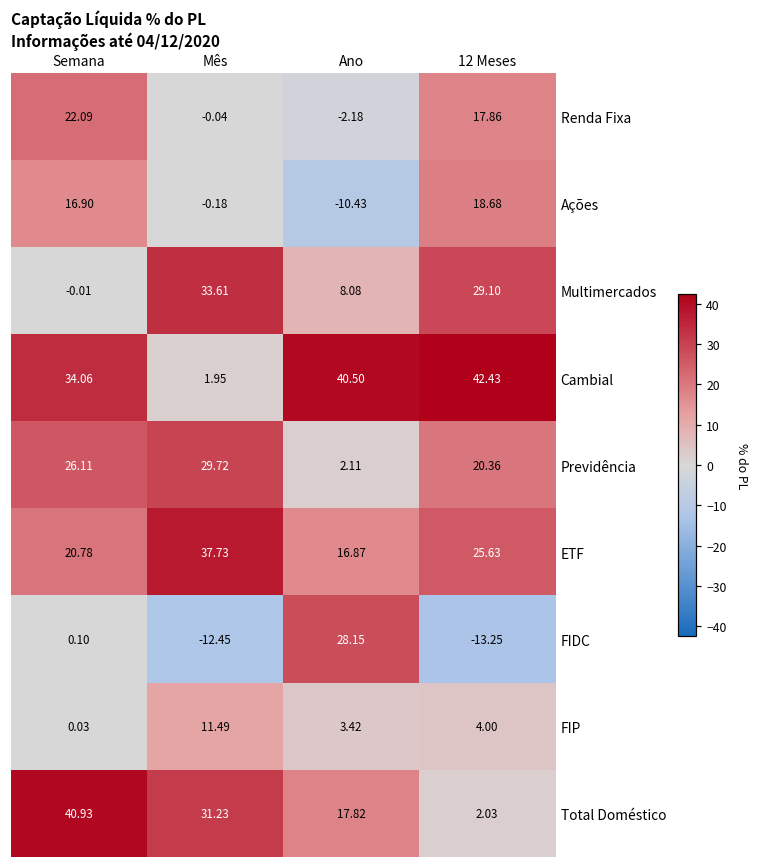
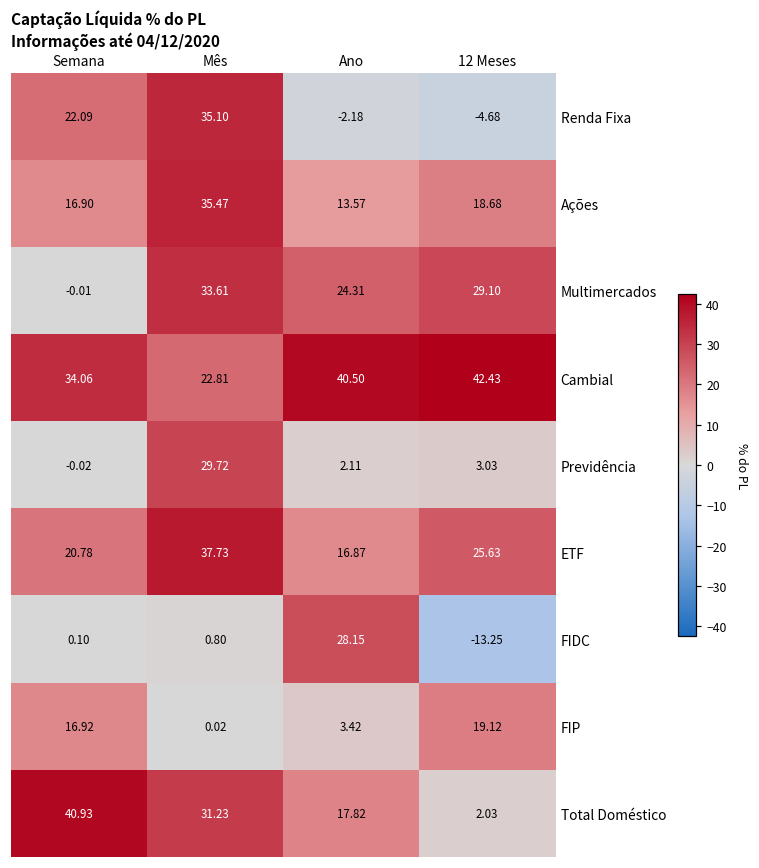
  {
    "Renda Fixa": {
      "Semana": 22.09,
-     "Mês": -0.04,
+     "Mês": 35.10,
      "Ano": -2.18,
-     "12 Meses": 17.86
+     "12 Meses": -4.68
    },
    "Ações": {
      "Semana": 16.90,
-     "Mês": -0.18,
-     "Ano": -10.43,
+     "Mês": 35.47,
+     "Ano": 13.57,
      "12 Meses": 18.68
    },
    "Multimercados": {
      "Semana": -0.01,
      "Mês": 33.61,
-     "Ano": 8.08,
+     "Ano": 24.31,
      "12 Meses": 29.10
    },
    "Cambial": {
      "Semana": 34.06,
-     "Mês": 1.95,
+     "Mês": 22.81,
      "Ano": 40.50,
      "12 Meses": 42.43
    },
    "Previdência": {
-     "Semana": 26.11,
+     "Semana": -0.02,
      "Mês": 29.72,
      "Ano": 2.11,
-     "12 Meses": 20.36
+     "12 Meses": 3.03
    },
    "ETF": {
      "Semana": 20.78,
      "Mês": 37.73,
      "Ano": 16.87,
      "12 Meses": 25.63
    },
    "FIDC": {
      "Semana": 0.10,
-     "Mês": -12.45,
+     "Mês": 0.80,
      "Ano": 28.15,
      "12 Meses": -13.25
    },
    "FIP": {
-     "Semana": 0.03,
-     "Mês": 11.49,
+     "Semana": 16.92,
+     "Mês": 0.02,
      "Ano": 3.42,
-     "12 Meses": 4.00
+     "12 Meses": 19.12
    },
    "Total Doméstico": {
      "Semana": 40.93,
      "Mês": 31.23,
      "Ano": 17.82,
      "12 Meses": 2.03
    }
  }
